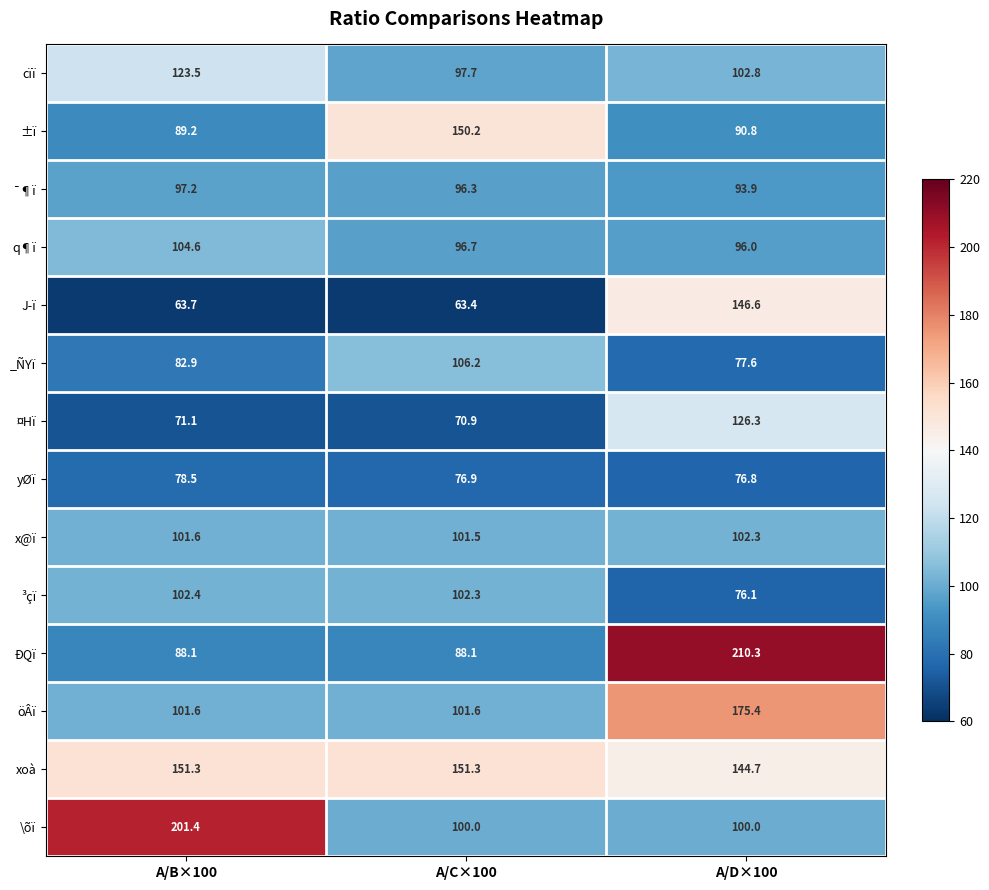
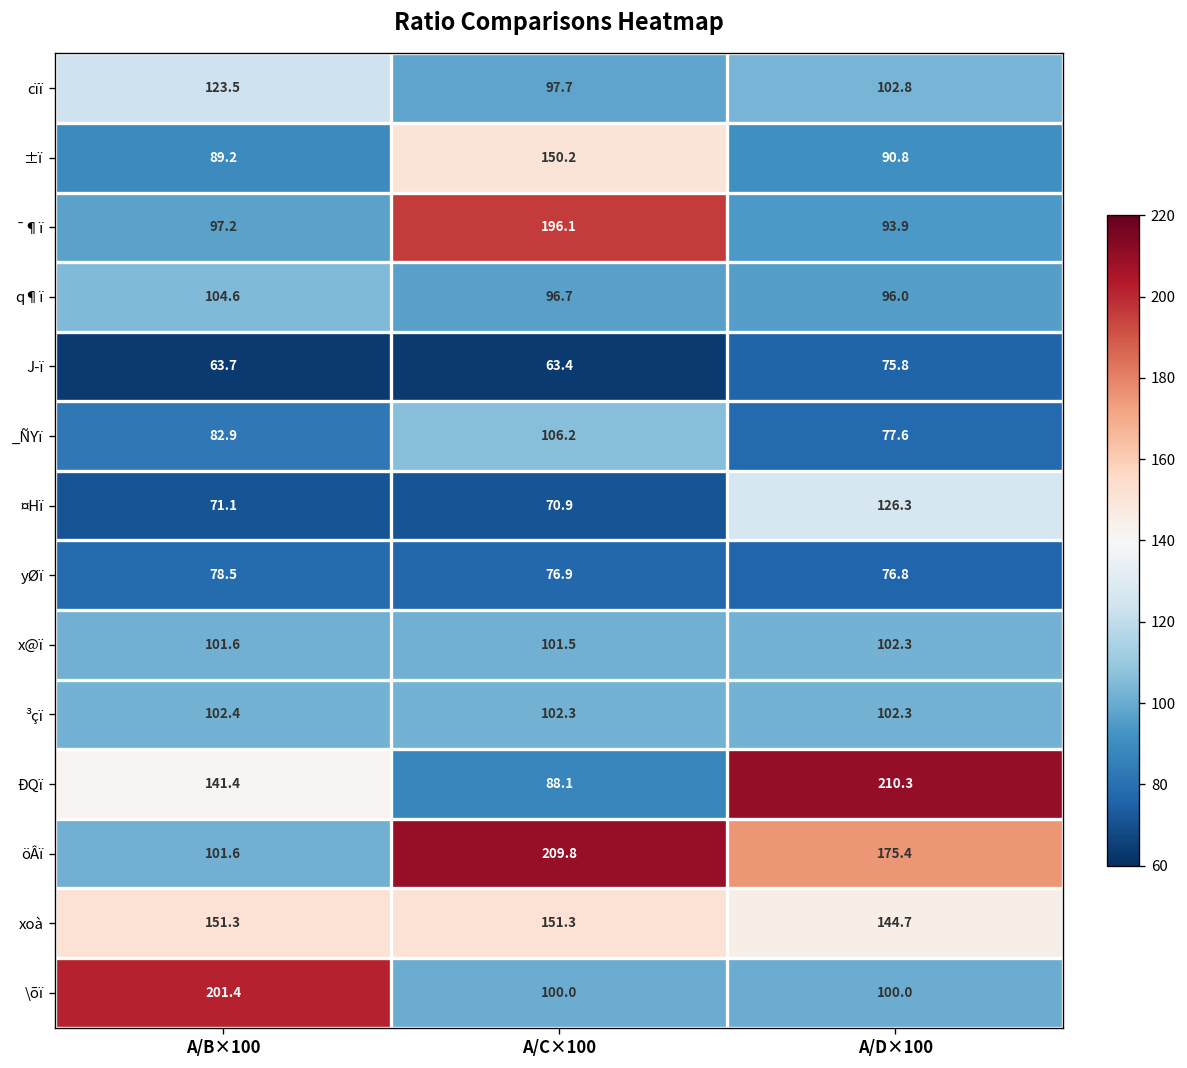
  {
    "cïï": {
      "A/B×100": 123.5,
      "A/C×100": 97.7,
      "A/D×100": 102.8
    },
    "±ï": {
      "A/B×100": 89.2,
      "A/C×100": 150.2,
      "A/D×100": 90.8
    },
    "¯¶ï": {
      "A/B×100": 97.2,
-     "A/C×100": 96.3,
+     "A/C×100": 196.1,
      "A/D×100": 93.9
    },
    "q¶ï": {
      "A/B×100": 104.6,
      "A/C×100": 96.7,
      "A/D×100": 96.0
    },
    "J­ï": {
      "A/B×100": 63.7,
      "A/C×100": 63.4,
-     "A/D×100": 146.6
+     "A/D×100": 75.8
    },
    "_ÑYï": {
      "A/B×100": 82.9,
      "A/C×100": 106.2,
      "A/D×100": 77.6
    },
    "¤Hï": {
      "A/B×100": 71.1,
      "A/C×100": 70.9,
      "A/D×100": 126.3
    },
    "yØï": {
      "A/B×100": 78.5,
      "A/C×100": 76.9,
      "A/D×100": 76.8
    },
    "x@ï": {
      "A/B×100": 101.6,
      "A/C×100": 101.5,
      "A/D×100": 102.3
    },
    "³çï": {
      "A/B×100": 102.4,
      "A/C×100": 102.3,
-     "A/D×100": 76.1
+     "A/D×100": 102.3
    },
    "ÐQï": {
-     "A/B×100": 88.1,
+     "A/B×100": 141.4,
      "A/C×100": 88.1,
      "A/D×100": 210.3
    },
    "öÂï": {
      "A/B×100": 101.6,
-     "A/C×100": 101.6,
+     "A/C×100": 209.8,
      "A/D×100": 175.4
    },
    "xoà": {
      "A/B×100": 151.3,
      "A/C×100": 151.3,
      "A/D×100": 144.7
    },
    "\\õï": {
      "A/B×100": 201.4,
      "A/C×100": 100.0,
      "A/D×100": 100.0
    }
  }
